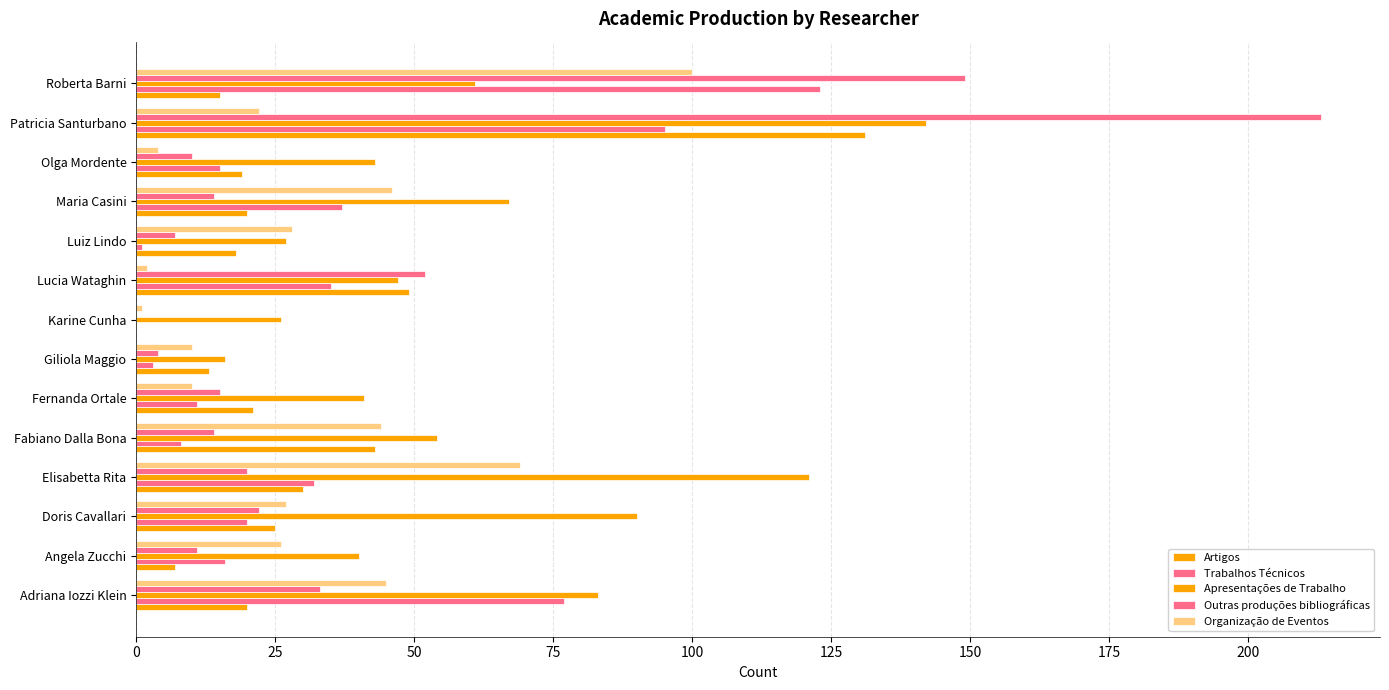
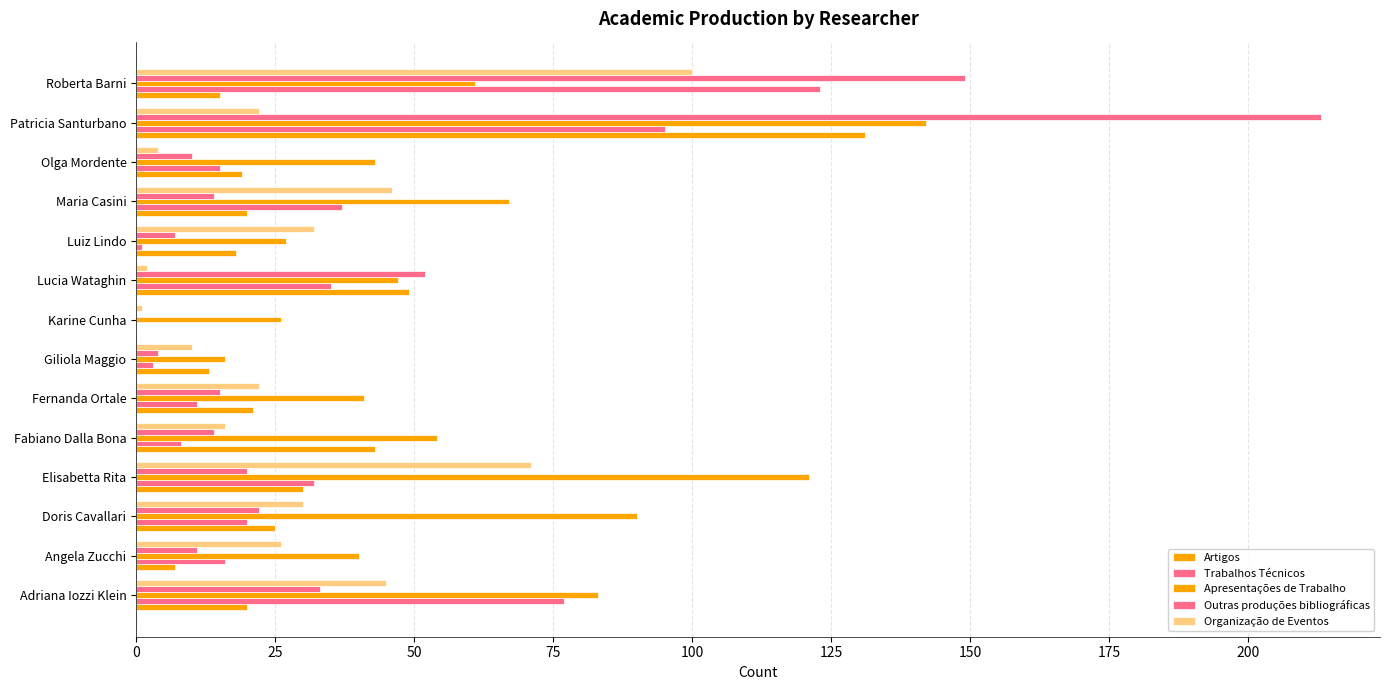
  {
    "Organização de Eventos": {
      "Roberta Barni": 100,
      "Patricia Santurbano": 22,
      "Olga Mordente": 4,
      "Maria Casini": 46,
-     "Luiz Lindo": 28,
+     "Luiz Lindo": 32,
      "Lucia Wataghin": 2,
      "Karine Cunha": 1,
      "Giliola Maggio": 10,
-     "Fernanda Ortale": 10,
-     "Fabiano Dalla Bona": 44,
-     "Elisabetta Rita": 69,
-     "Doris Cavallari": 27,
+     "Fernanda Ortale": 22,
+     "Fabiano Dalla Bona": 16,
+     "Elisabetta Rita": 71,
+     "Doris Cavallari": 30,
      "Angela Zucchi": 26,
      "Adriana Iozzi Klein": 45
    }
  }
